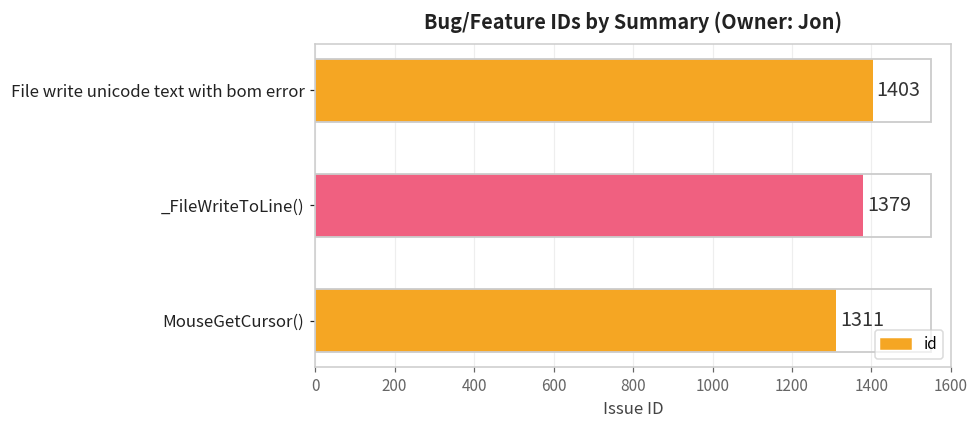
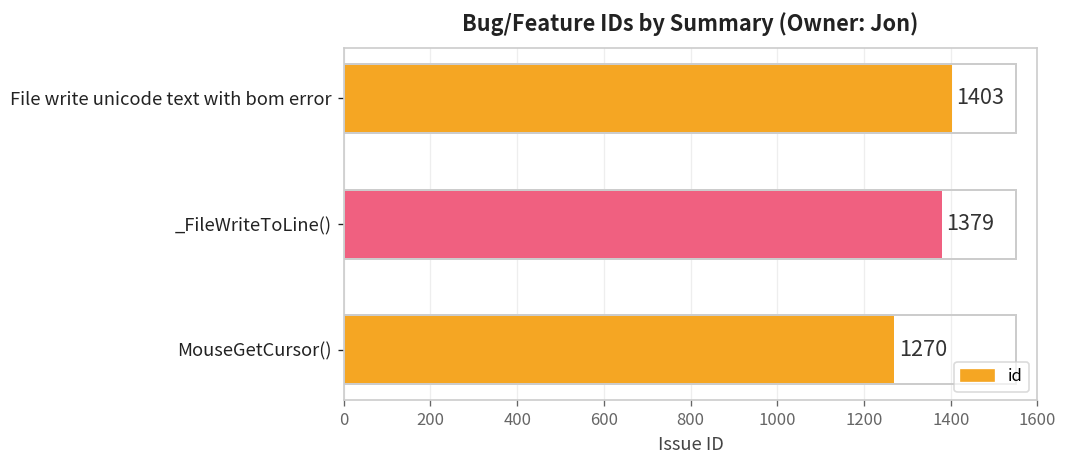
  {
    "File write unicode text with bom error": 1403,
    "_FileWriteToLine()": 1379,
-   "MouseGetCursor()": 1311
+   "MouseGetCursor()": 1270
  }
